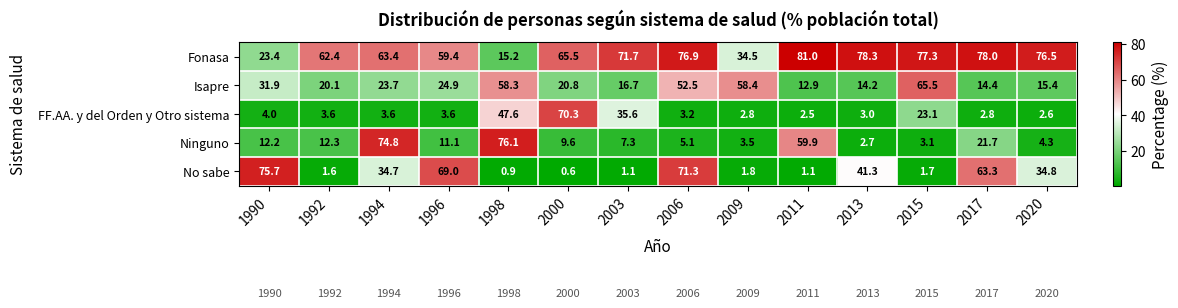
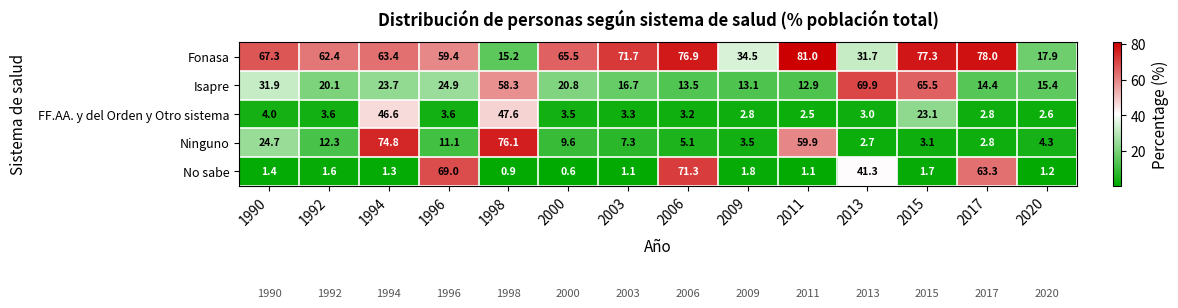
  {
    "Fonasa": {
-     "1990": 23.4,
+     "1990": 67.3,
      "1992": 62.4,
      "1994": 63.4,
      "1996": 59.4,
      "1998": 15.2,
      "2000": 65.5,
      "2003": 71.7,
      "2006": 76.9,
      "2009": 34.5,
      "2011": 81.0,
-     "2013": 78.3,
+     "2013": 31.7,
      "2015": 77.3,
      "2017": 78.0,
-     "2020": 76.5
+     "2020": 17.9
    },
    "Isapre": {
      "1990": 31.9,
      "1992": 20.1,
      "1994": 23.7,
      "1996": 24.9,
      "1998": 58.3,
      "2000": 20.8,
      "2003": 16.7,
-     "2006": 52.5,
-     "2009": 58.4,
+     "2006": 13.5,
+     "2009": 13.1,
      "2011": 12.9,
-     "2013": 14.2,
+     "2013": 69.9,
      "2015": 65.5,
      "2017": 14.4,
      "2020": 15.4
    },
    "FF.AA. y del Orden y Otro sistema": {
      "1990": 4.0,
      "1992": 3.6,
-     "1994": 3.6,
+     "1994": 46.6,
      "1996": 3.6,
      "1998": 47.6,
-     "2000": 70.3,
-     "2003": 35.6,
+     "2000": 3.5,
+     "2003": 3.3,
      "2006": 3.2,
      "2009": 2.8,
      "2011": 2.5,
      "2013": 3.0,
      "2015": 23.1,
      "2017": 2.8,
      "2020": 2.6
    },
    "Ninguno": {
-     "1990": 12.2,
+     "1990": 24.7,
      "1992": 12.3,
      "1994": 74.8,
      "1996": 11.1,
      "1998": 76.1,
      "2000": 9.6,
      "2003": 7.3,
      "2006": 5.1,
      "2009": 3.5,
      "2011": 59.9,
      "2013": 2.7,
      "2015": 3.1,
-     "2017": 21.7,
+     "2017": 2.8,
      "2020": 4.3
    },
    "No sabe": {
-     "1990": 75.7,
+     "1990": 1.4,
      "1992": 1.6,
-     "1994": 34.7,
+     "1994": 1.3,
      "1996": 69.0,
      "1998": 0.9,
      "2000": 0.6,
      "2003": 1.1,
      "2006": 71.3,
      "2009": 1.8,
      "2011": 1.1,
      "2013": 41.3,
      "2015": 1.7,
      "2017": 63.3,
-     "2020": 34.8
+     "2020": 1.2
    }
  }
